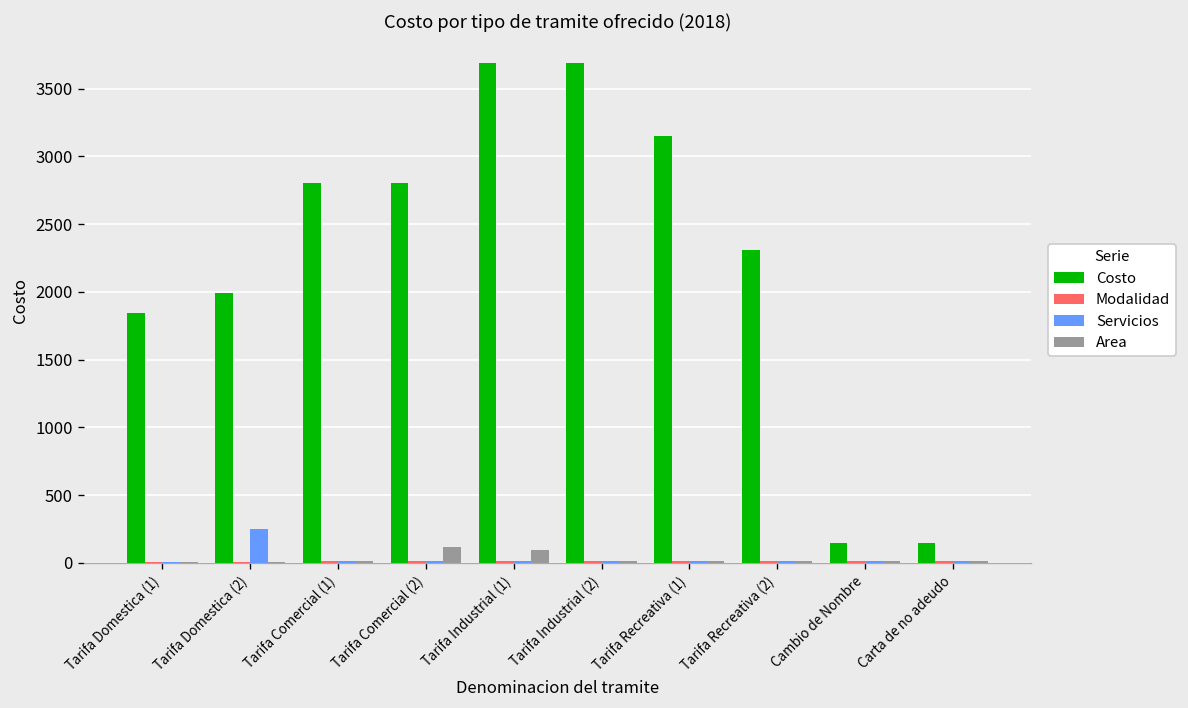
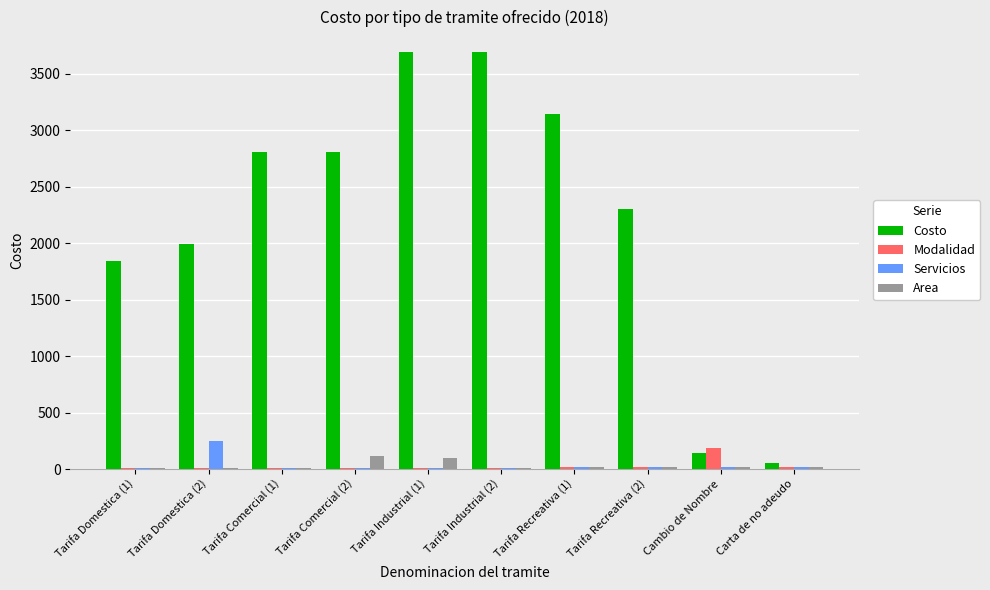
  {
    "Costo": {
      "Tarifa Domestica (1)": 1850,
      "Tarifa Domestica (2)": 1990,
      "Tarifa Comercial (1)": 2810,
      "Tarifa Comercial (2)": 2810,
      "Tarifa Industrial (1)": 3690,
      "Tarifa Industrial (2)": 3690,
      "Tarifa Recreativa (1)": 3150,
      "Tarifa Recreativa (2)": 2310,
      "Cambio de Nombre": 150,
-     "Carta de no adeudo": 150
+     "Carta de no adeudo": 50
    },
    "Modalidad": {
-     "Cambio de Nombre": 20
+     "Cambio de Nombre": 190
    },
    "Servicios": {
      "Tarifa Domestica (2)": 250
    },
    "Area": {
      "Tarifa Comercial (2)": 110,
      "Tarifa Industrial (1)": 100
    }
  }
